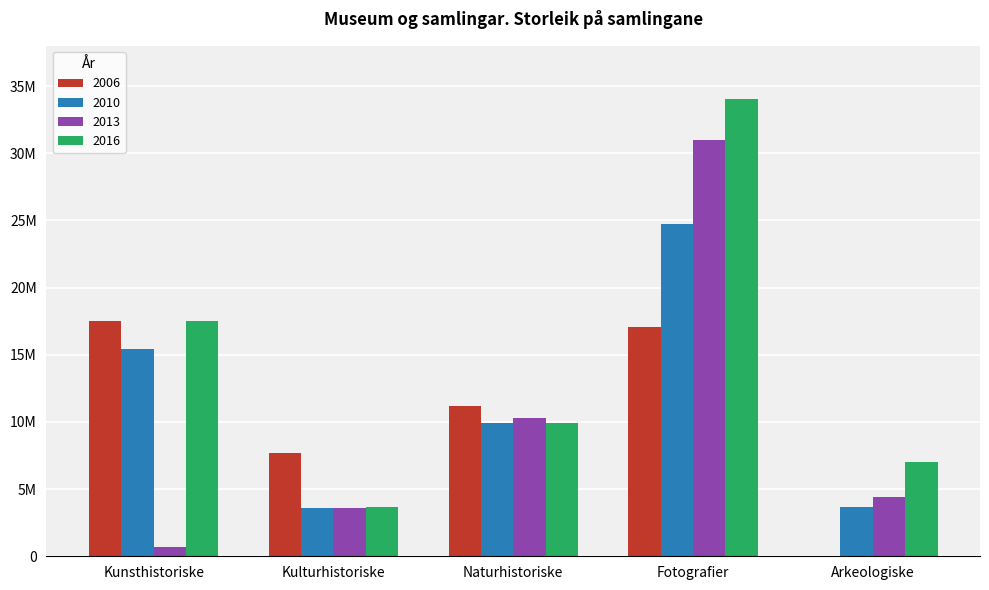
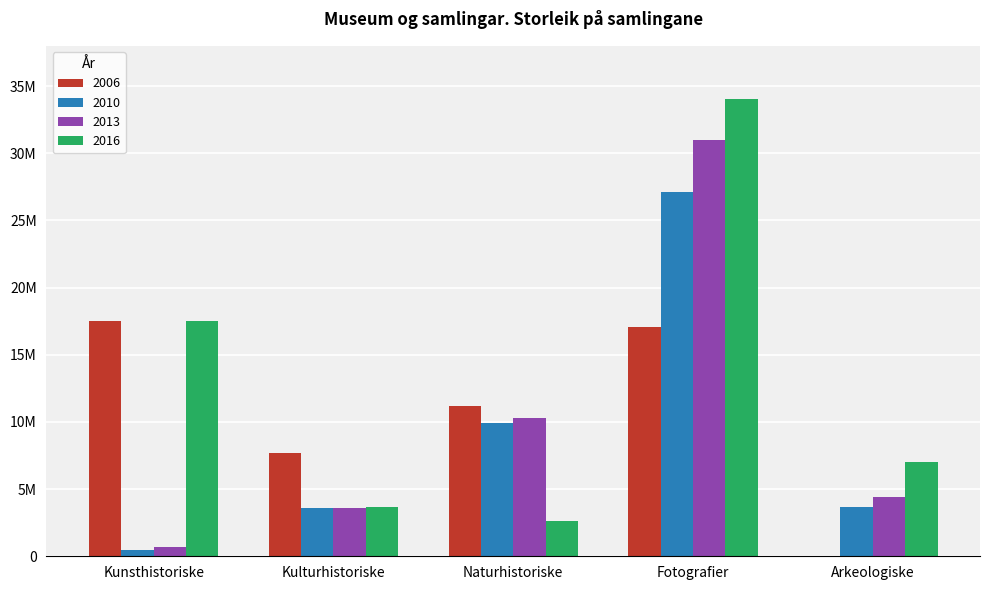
  {
    "2006": {
      "Kunsthistoriske": 17500000,
      "Kulturhistoriske": 7700000,
      "Naturhistoriske": 11200000,
      "Fotografier": 17100000,
      "Arkeologiske": 0
    },
    "2010": {
-     "Kunsthistoriske": 15400000,
+     "Kunsthistoriske": 500000,
      "Kulturhistoriske": 3600000,
      "Naturhistoriske": 10000000,
-     "Fotografier": 24700000,
+     "Fotografier": 27100000,
      "Arkeologiske": 3700000
    },
    "2013": {
      "Kunsthistoriske": 700000,
      "Kulturhistoriske": 3600000,
      "Naturhistoriske": 10300000,
      "Fotografier": 31000000,
      "Arkeologiske": 4400000
    },
    "2016": {
      "Kunsthistoriske": 17500000,
      "Kulturhistoriske": 3600000,
-     "Naturhistoriske": 9900000,
+     "Naturhistoriske": 2600000,
      "Fotografier": 34000000,
      "Arkeologiske": 7000000
    }
  }
